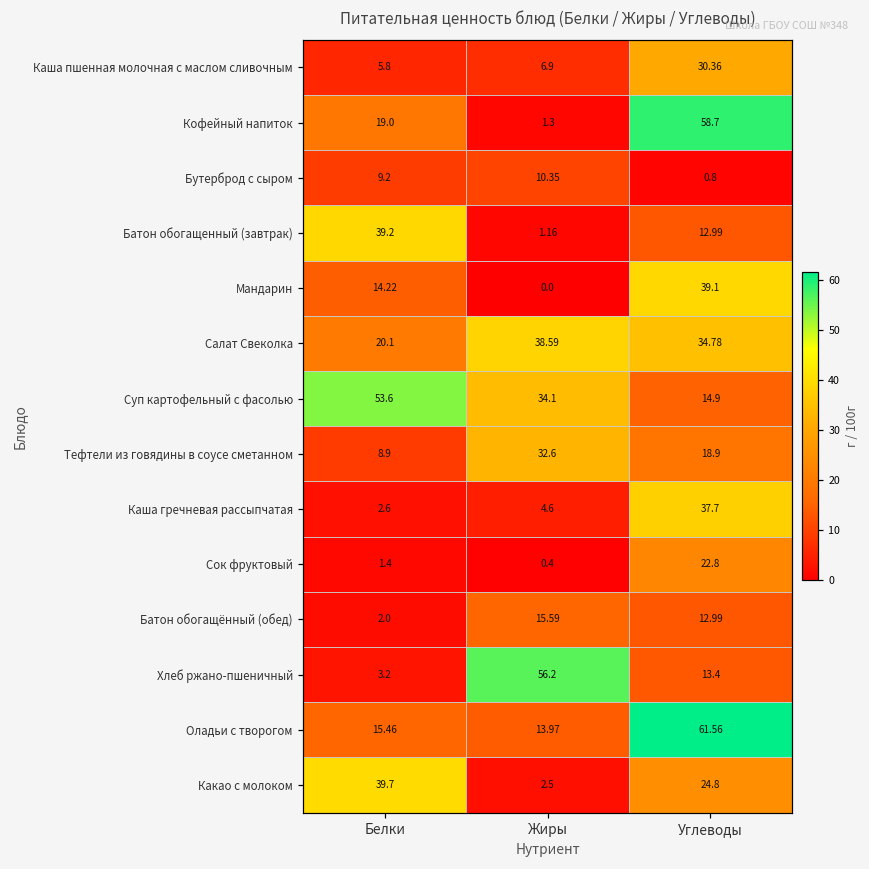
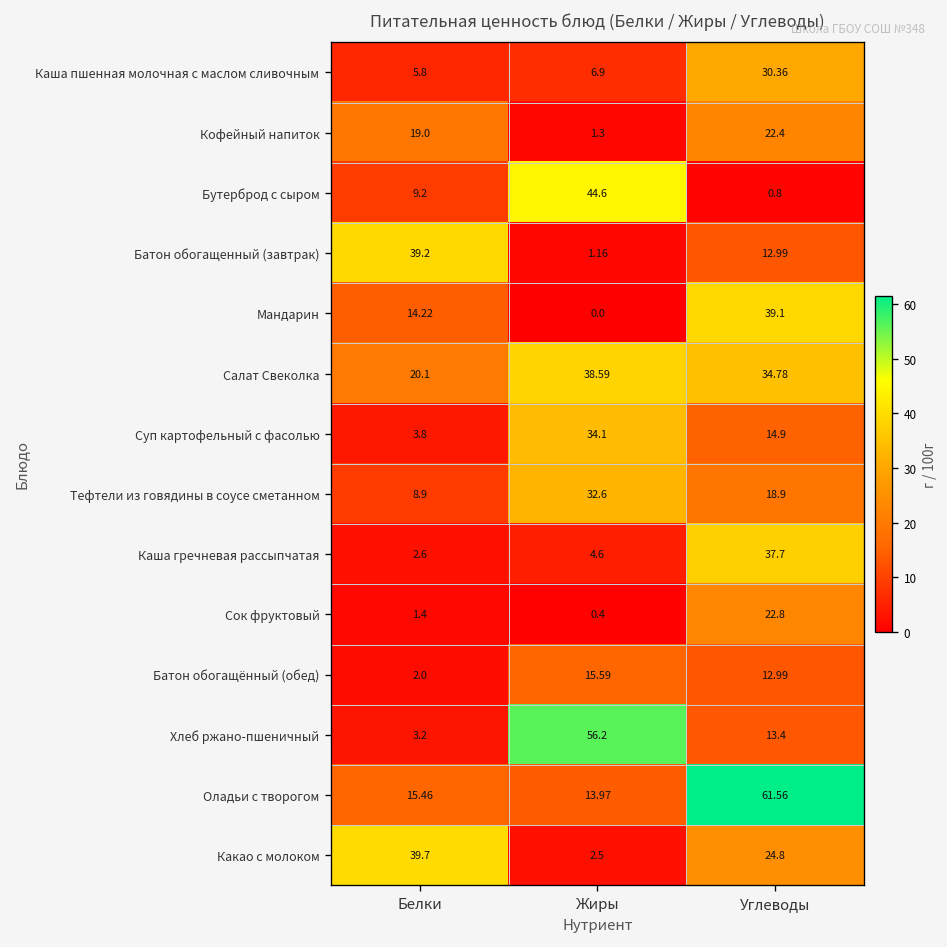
  {
    "Каша пшенная молочная с маслом сливочным": {
      "Белки": 5.8,
      "Жиры": 6.9,
      "Углеводы": 30.36
    },
    "Кофейный напиток": {
      "Белки": 19.0,
      "Жиры": 1.3,
-     "Углеводы": 58.7
+     "Углеводы": 22.4
    },
    "Бутерброд с сыром": {
      "Белки": 9.2,
-     "Жиры": 10.35,
+     "Жиры": 44.6,
      "Углеводы": 0.8
    },
    "Батон обогащенный (завтрак)": {
      "Белки": 39.2,
      "Жиры": 1.16,
      "Углеводы": 12.99
    },
    "Мандарин": {
      "Белки": 14.22,
      "Жиры": 0.0,
      "Углеводы": 39.1
    },
    "Салат Свеколка": {
      "Белки": 20.1,
      "Жиры": 38.59,
      "Углеводы": 34.78
    },
    "Суп картофельный с фасолью": {
-     "Белки": 53.6,
+     "Белки": 3.8,
      "Жиры": 34.1,
      "Углеводы": 14.9
    },
    "Тефтели из говядины в соусе сметанном": {
      "Белки": 8.9,
      "Жиры": 32.6,
      "Углеводы": 18.9
    },
    "Каша гречневая рассыпчатая": {
      "Белки": 2.6,
      "Жиры": 4.6,
      "Углеводы": 37.7
    },
    "Сок фруктовый": {
      "Белки": 1.4,
      "Жиры": 0.4,
      "Углеводы": 22.8
    },
    "Батон обогащённый (обед)": {
      "Белки": 2.0,
      "Жиры": 15.59,
      "Углеводы": 12.99
    },
    "Хлеб ржано-пшеничный": {
      "Белки": 3.2,
      "Жиры": 56.2,
      "Углеводы": 13.4
    },
    "Оладьи с творогом": {
      "Белки": 15.46,
      "Жиры": 13.97,
      "Углеводы": 61.56
    },
    "Какао с молоком": {
      "Белки": 39.7,
      "Жиры": 2.5,
      "Углеводы": 24.8
    }
  }
